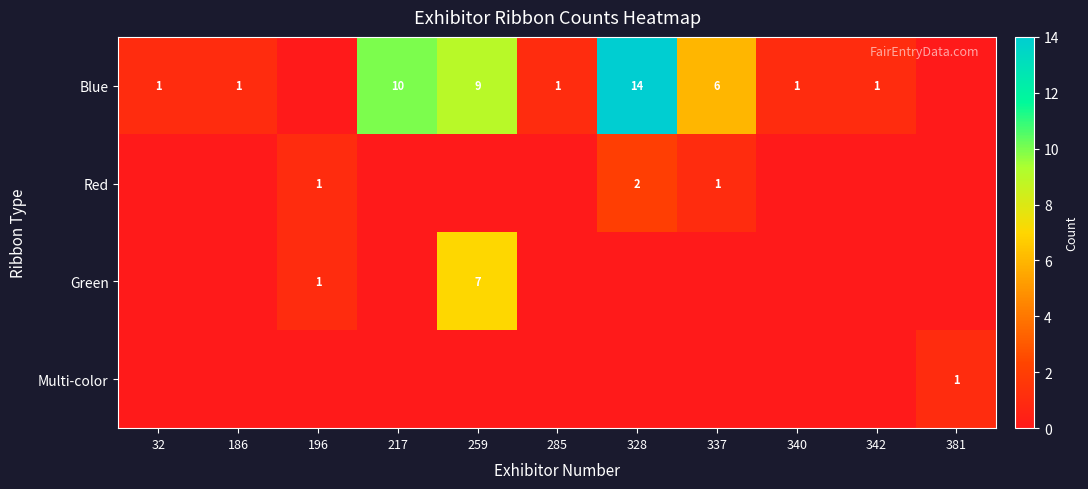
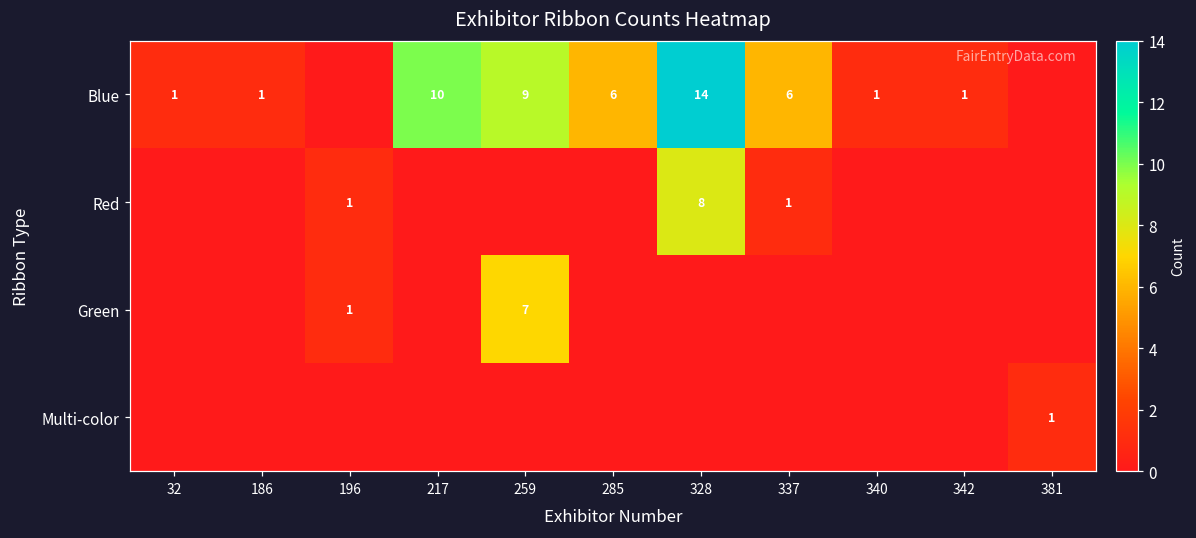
  {
    "Blue": {
      "32": 1,
      "186": 1,
      "217": 10,
      "259": 9,
-     "285": 1,
+     "285": 6,
      "328": 14,
      "337": 6,
      "340": 1,
      "342": 1
    },
    "Red": {
      "196": 1,
-     "328": 2,
+     "328": 8,
      "337": 1
    },
    "Green": {
      "196": 1,
      "259": 7
    },
    "Multi-color": {
      "381": 1
    }
  }
